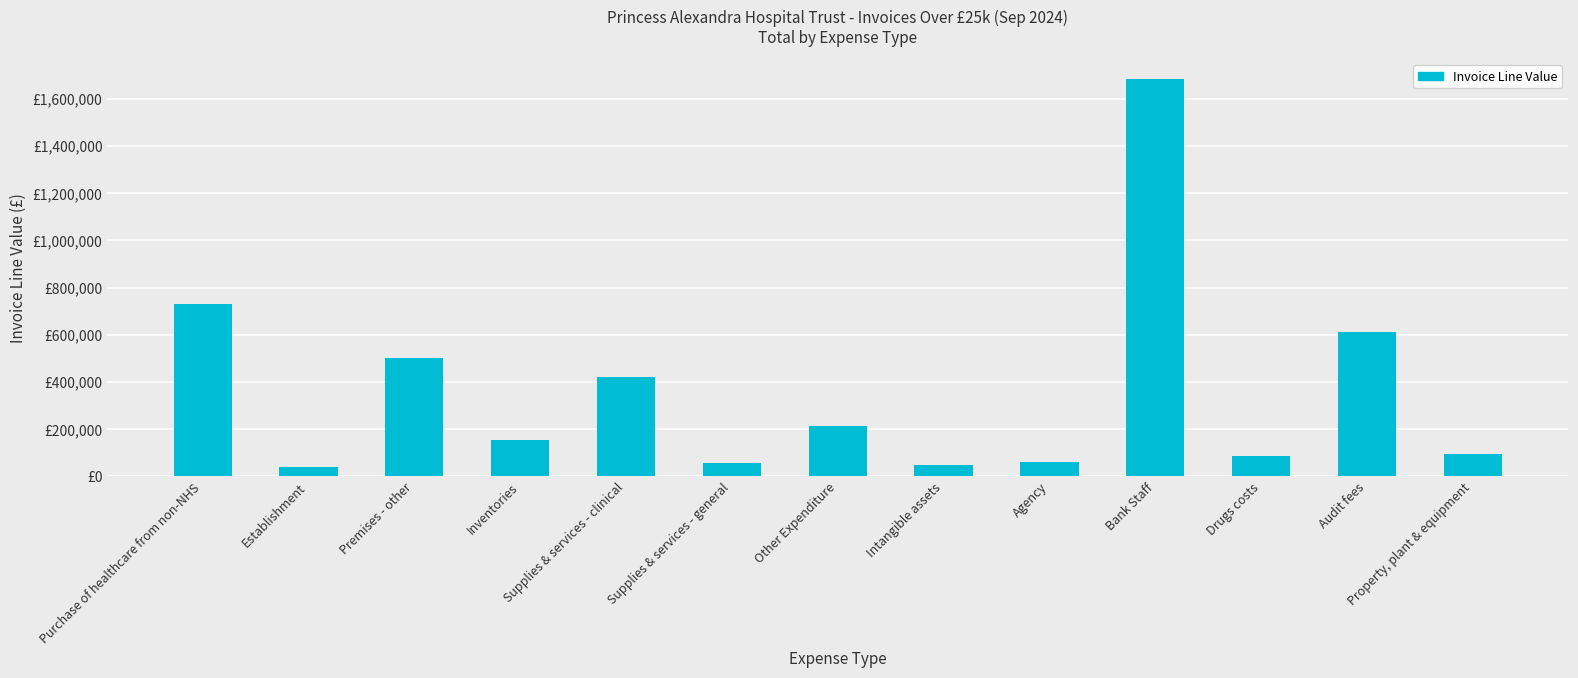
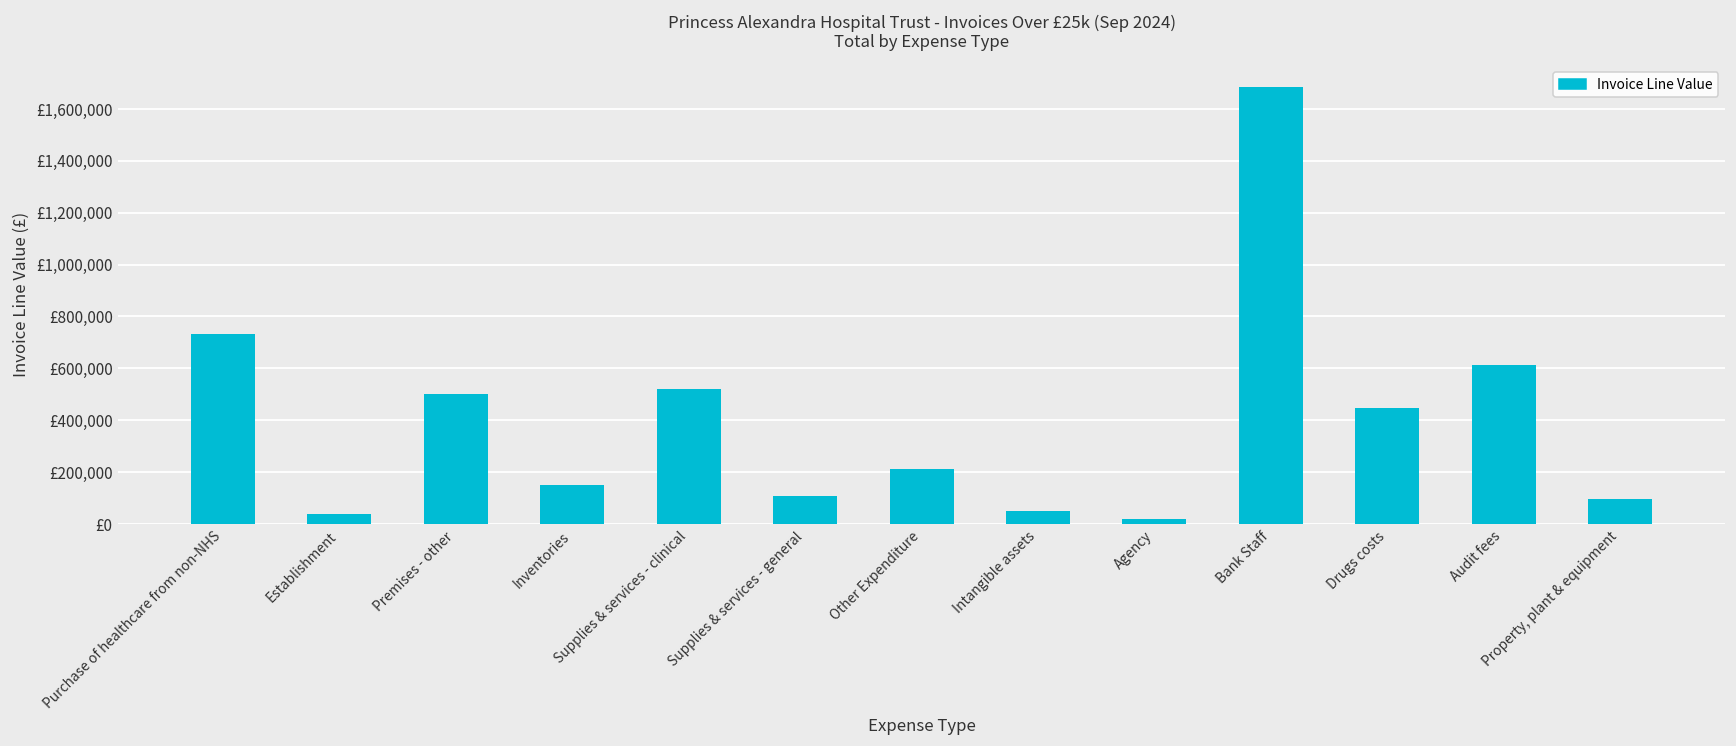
  {
    "Purchase of healthcare from non-NHS": "£730,000",
    "Establishment": "£40,000",
    "Premises - other": "£500,000",
    "Inventories": "£150,000",
-   "Supplies & services - clinical": "£420,000",
-   "Supplies & services - general": "£60,000",
+   "Supplies & services - clinical": "£520,000",
+   "Supplies & services - general": "£110,000",
    "Other Expenditure": "£210,000",
    "Intangible assets": "£50,000",
-   "Agency": "£60,000",
+   "Agency": "£20,000",
    "Bank Staff": "£1,680,000",
-   "Drugs costs": "£90,000",
+   "Drugs costs": "£450,000",
    "Audit fees": "£610,000",
    "Property, plant & equipment": "£100,000"
  }
